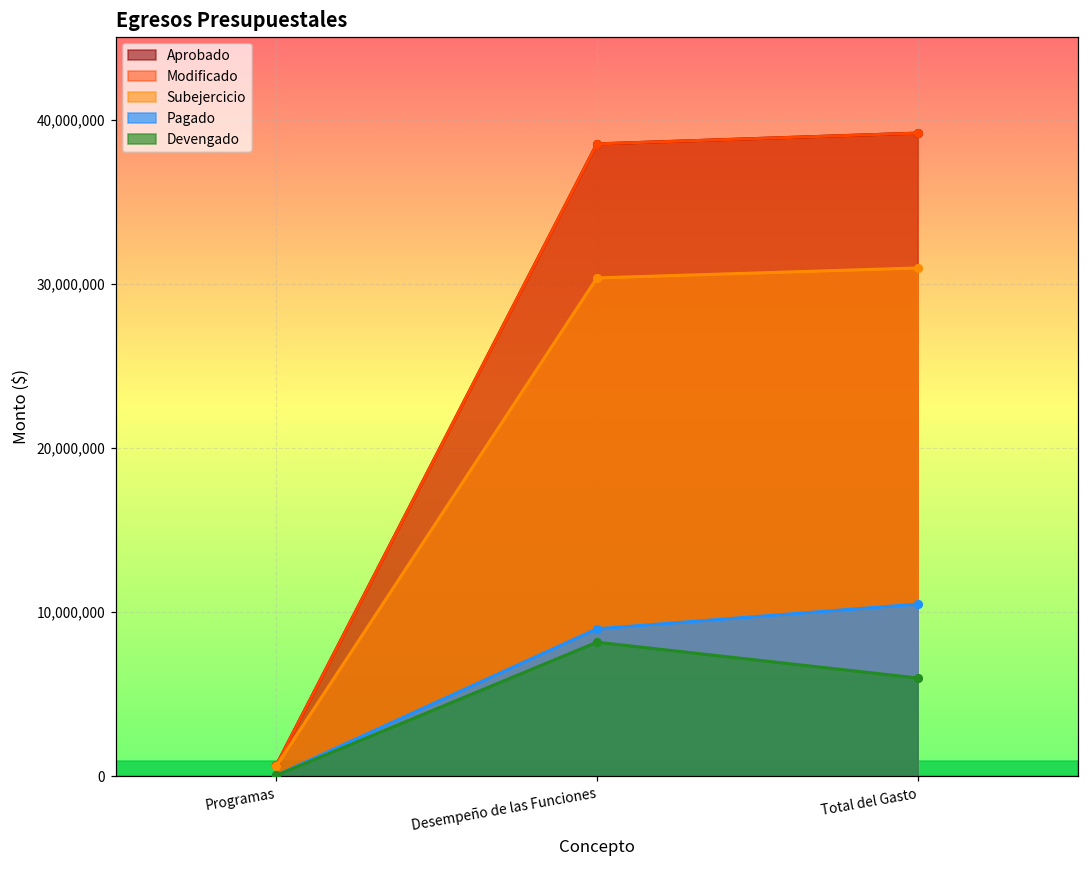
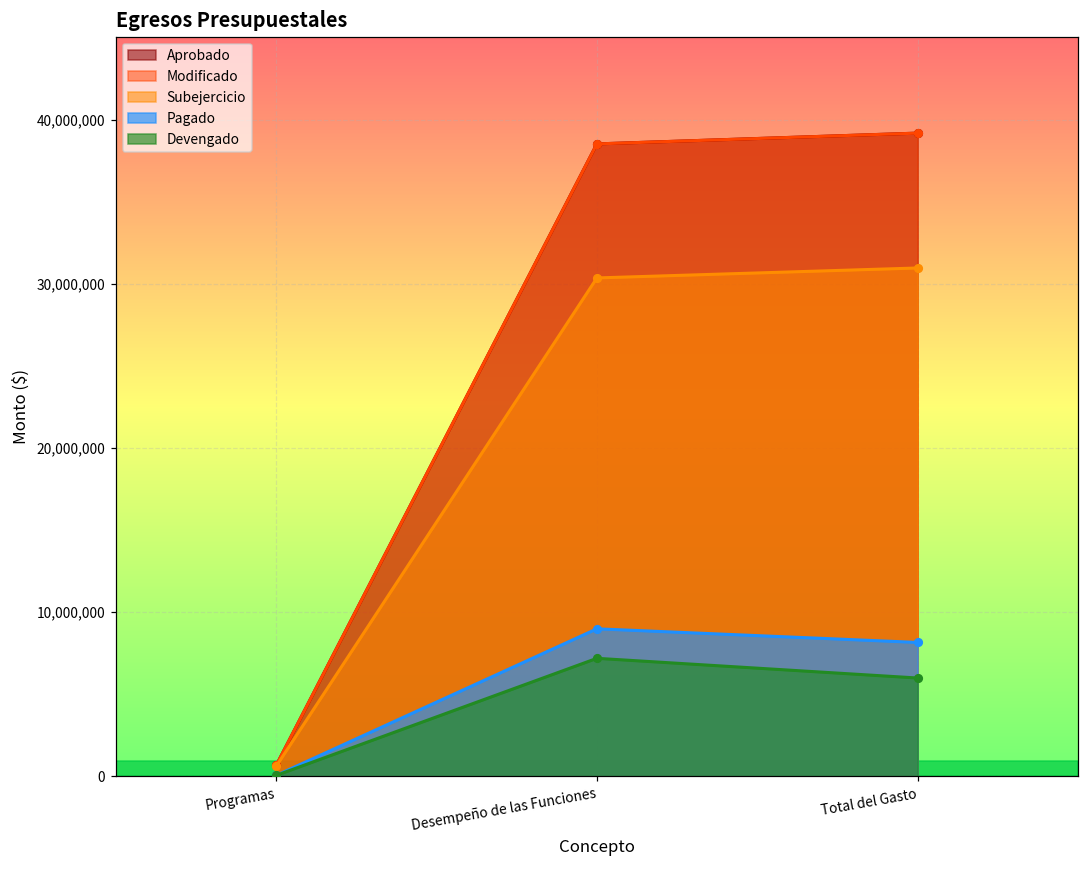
  {
    "Pagado": {
      "Desempeño de las Funciones": "9,000,000",
-     "Total del Gasto": "10,500,000"
+     "Total del Gasto": "8,200,000"
    },
    "Devengado": {
-     "Desempeño de las Funciones": "8,200,000",
+     "Desempeño de las Funciones": "7,200,000",
      "Total del Gasto": "6,000,000"
    }
  }
